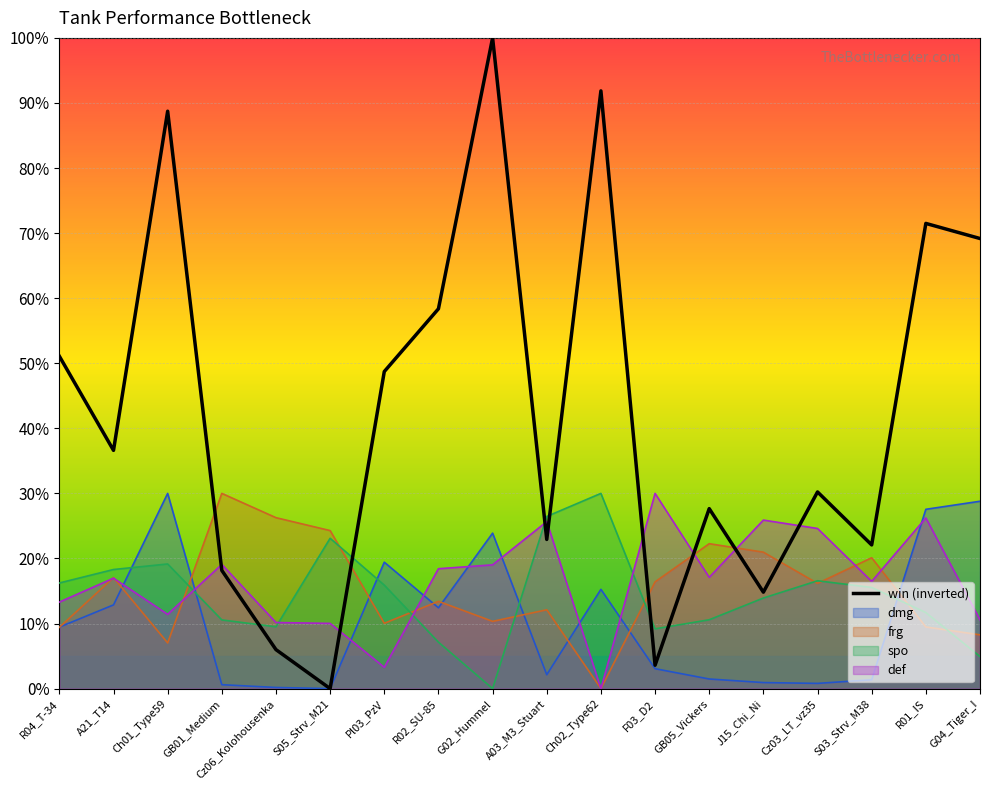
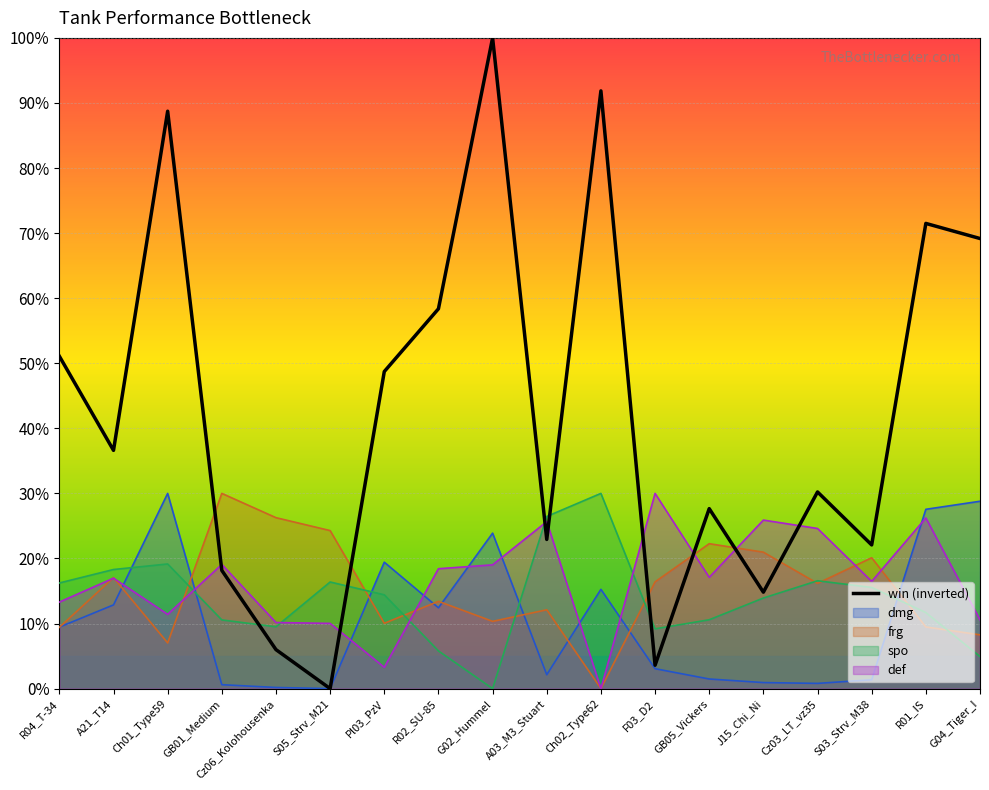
  {
    "win (inverted)": {
      "R04_T-34": "51%",
      "A21_T14": "37%",
      "Ch01_Type59": "89%",
      "GB01_Medium": "18%",
      "Cz06_Kolohousenka": "6%",
      "Pl03_PzV": "49%",
      "R02_SU-85": "58%",
      "A03_M3_Stuart": "23%",
      "Ch02_Type62": "92%",
      "GB05_Vickers": "28%",
      "J15_Chi_Ni": "15%",
      "Cz03_LT_vz35": "30%",
      "S03_Strv_M38": "22%",
      "R01_IS": "71%",
      "G04_Tiger_I": "69%"
    },
    "dmg": {
      "A21_T14": "13%",
      "Ch01_Type59": "30%",
      "Pl03_PzV": "19%",
      "R02_SU-85": "12%",
      "G02_Hummel": "24%",
      "Ch02_Type62": "15%",
      "R01_IS": "28%",
      "G04_Tiger_I": "29%"
    },
    "spo": {
      "R04_T-34": "16%",
      "A21_T14": "18%",
      "Ch01_Type59": "19%",
      "GB01_Medium": "11%",
      "Cz06_Kolohousenka": "10%",
-     "S05_Strv_M21": "23%",
-     "Pl03_PzV": "16%",
-     "R02_SU-85": "7%",
+     "S05_Strv_M21": "16%",
+     "Pl03_PzV": "14%",
+     "R02_SU-85": "6%",
      "A03_M3_Stuart": "26%",
      "Ch02_Type62": "30%",
      "F03_D2": "9%",
      "GB05_Vickers": "11%",
      "J15_Chi_Ni": "14%",
      "Cz03_LT_vz35": "17%"
    },
    "def": {
      "R04_T-34": "13%",
      "Ch01_Type59": "11%",
      "GB01_Medium": "19%",
      "Cz06_Kolohousenka": "10%",
      "S05_Strv_M21": "10%",
      "R02_SU-85": "18%",
      "G02_Hummel": "19%",
      "A03_M3_Stuart": "26%",
      "F03_D2": "30%",
      "GB05_Vickers": "17%",
      "J15_Chi_Ni": "26%",
      "Cz03_LT_vz35": "25%",
      "S03_Strv_M38": "16%",
      "R01_IS": "26%",
      "G04_Tiger_I": "11%"
    }
  }
